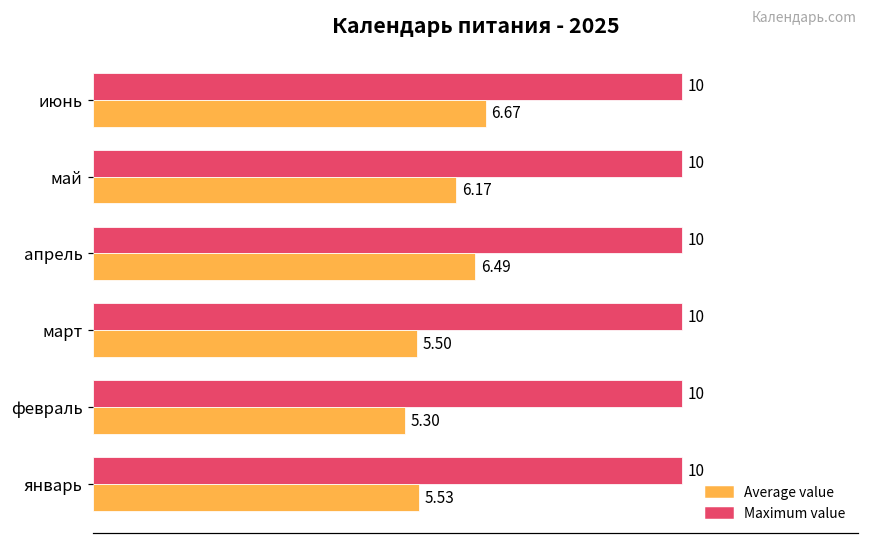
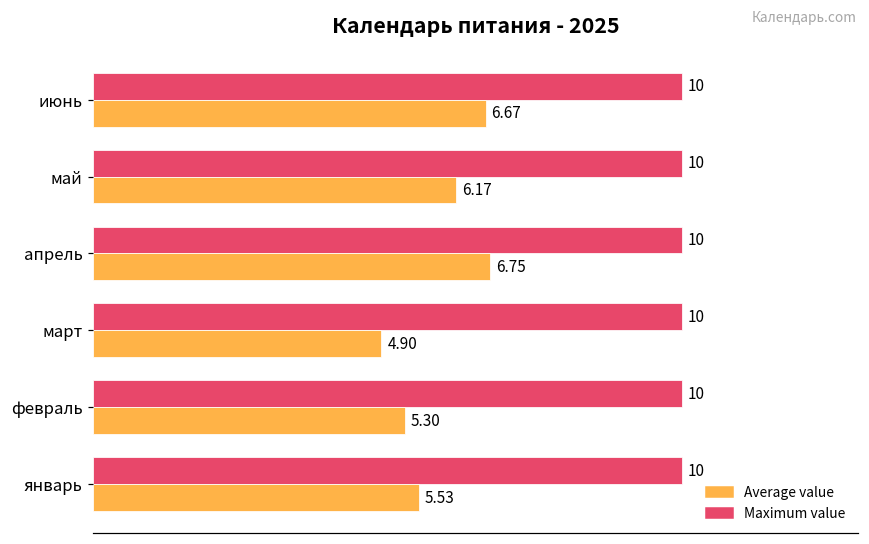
  {
    "Maximum value": {
      "июнь": 10,
      "май": 10,
      "апрель": 10,
      "март": 10,
      "февраль": 10,
      "январь": 10
    },
    "Average value": {
      "июнь": 6.67,
      "май": 6.17,
-     "апрель": 6.49,
-     "март": 5.50,
+     "апрель": 6.75,
+     "март": 4.90,
      "февраль": 5.30,
      "январь": 5.53
    }
  }
